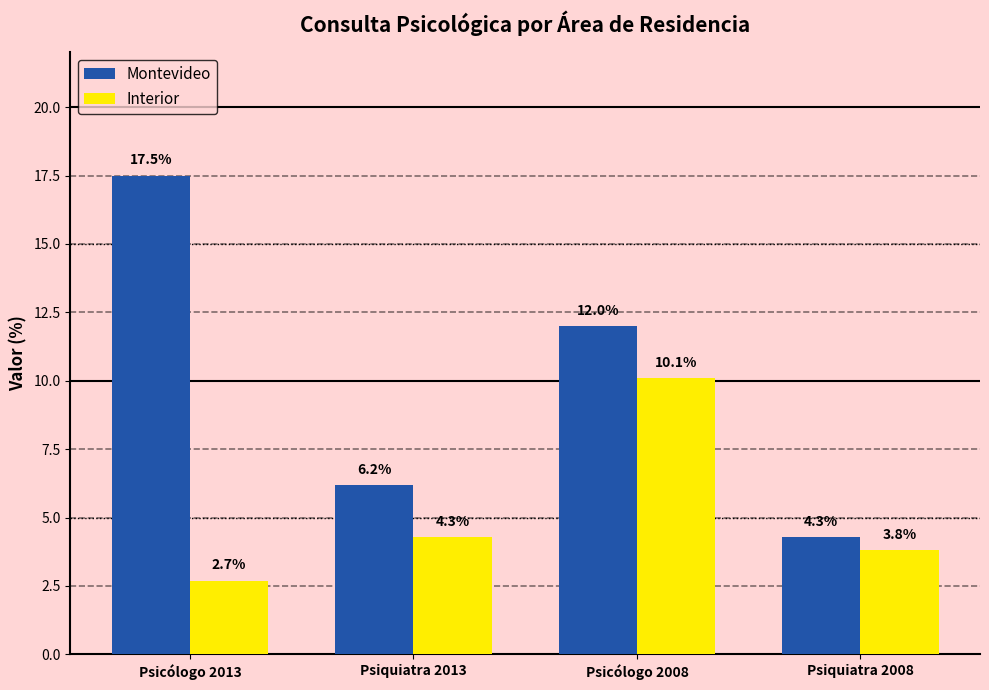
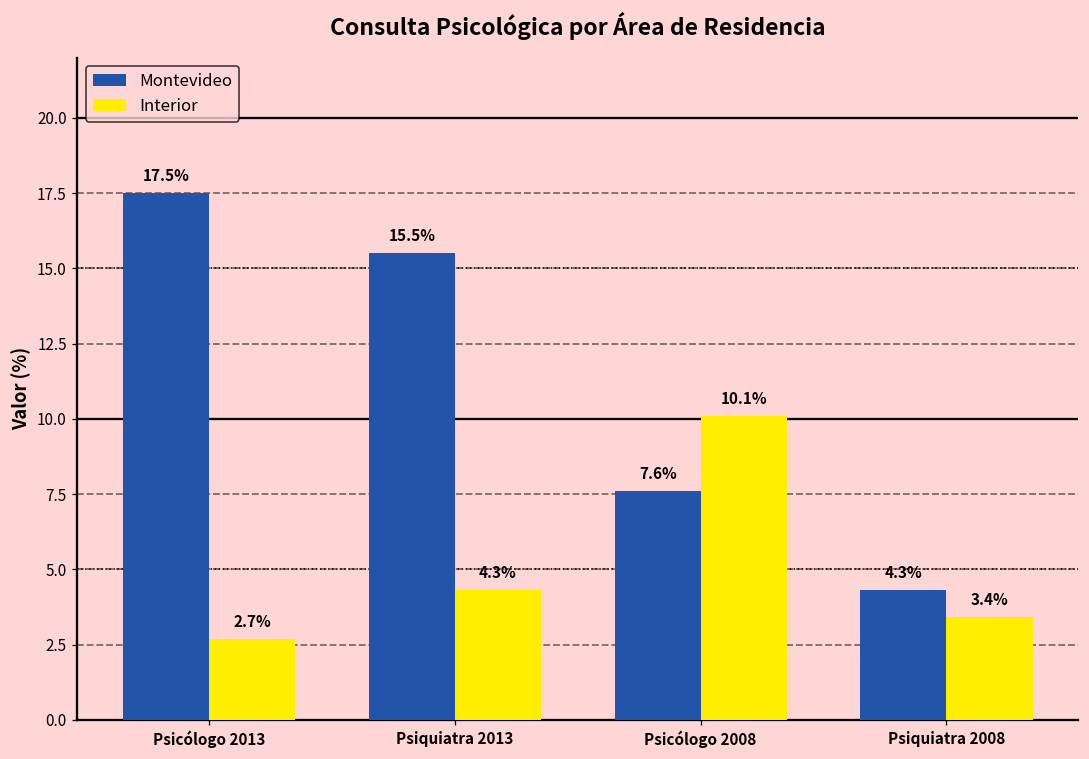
  {
    "Montevideo": {
      "Psicólogo 2013": "17.5%",
-     "Psiquiatra 2013": "6.2%",
-     "Psicólogo 2008": "12.0%",
+     "Psiquiatra 2013": "15.5%",
+     "Psicólogo 2008": "7.6%",
      "Psiquiatra 2008": "4.3%"
    },
    "Interior": {
      "Psicólogo 2013": "2.7%",
      "Psiquiatra 2013": "4.3%",
      "Psicólogo 2008": "10.1%",
-     "Psiquiatra 2008": "3.8%"
+     "Psiquiatra 2008": "3.4%"
    }
  }
